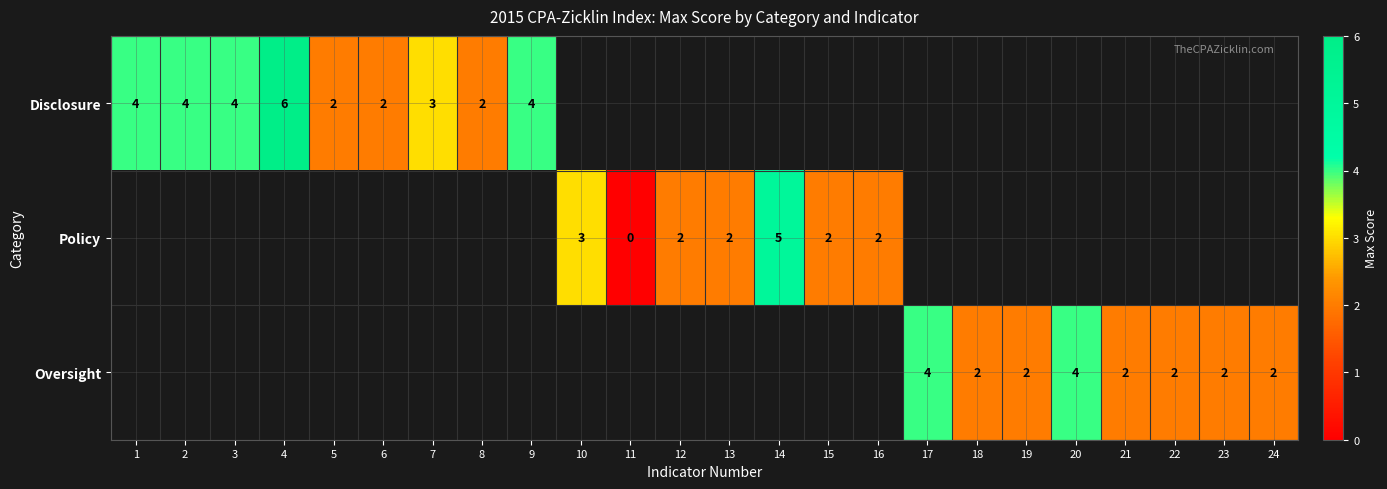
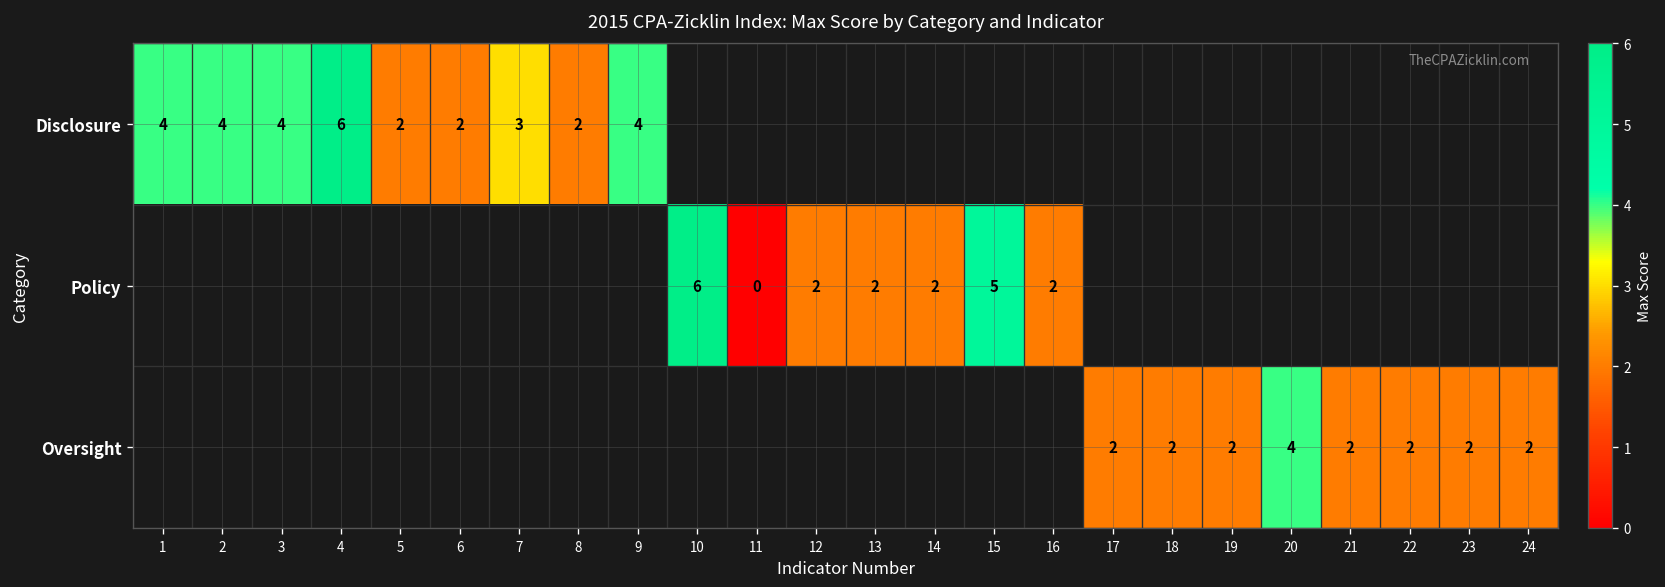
  {
    "Disclosure": {
      "1": 4,
      "2": 4,
      "3": 4,
      "4": 6,
      "5": 2,
      "6": 2,
      "7": 3,
      "8": 2,
      "9": 4
    },
    "Policy": {
-     "10": 3,
+     "10": 6,
      "11": 0,
      "12": 2,
      "13": 2,
-     "14": 5,
-     "15": 2,
+     "14": 2,
+     "15": 5,
      "16": 2
    },
    "Oversight": {
-     "17": 4,
+     "17": 2,
      "18": 2,
      "19": 2,
      "20": 4,
      "21": 2,
      "22": 2,
      "23": 2,
      "24": 2
    }
  }
